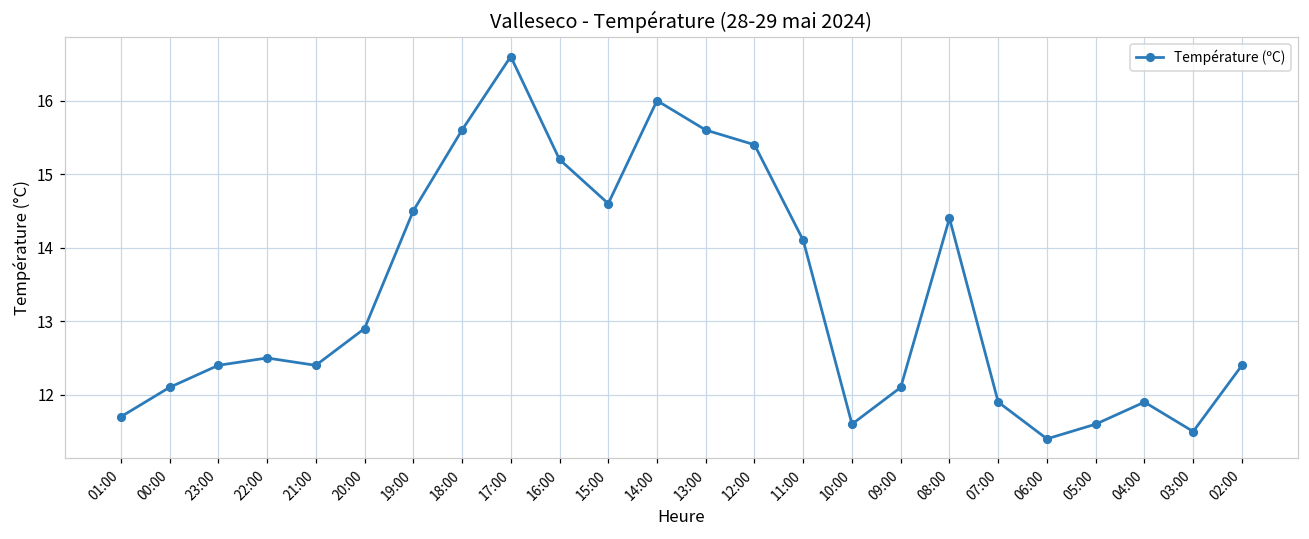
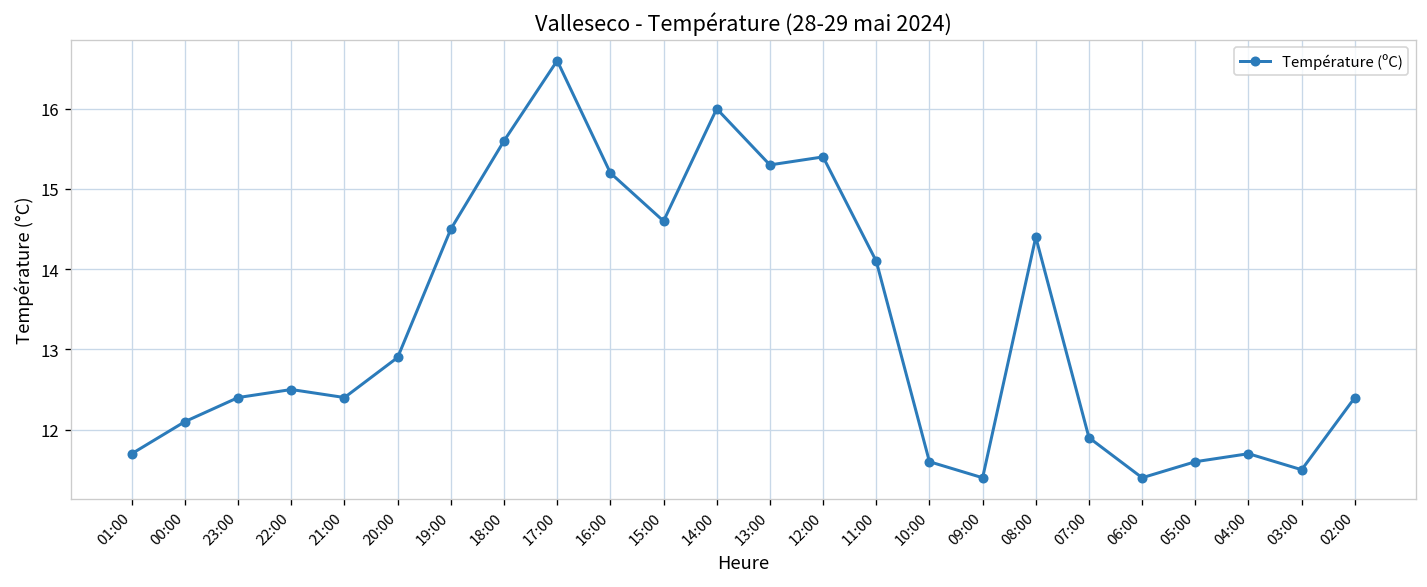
  {
    "01:00": 11.7,
    "00:00": 12.1,
    "23:00": 12.4,
    "22:00": 12.5,
    "21:00": 12.4,
    "20:00": 12.9,
    "19:00": 14.5,
    "18:00": 15.6,
    "17:00": 16.6,
    "16:00": 15.2,
    "15:00": 14.6,
    "14:00": 16.0,
-   "13:00": 15.6,
+   "13:00": 15.3,
    "12:00": 15.4,
    "11:00": 14.1,
    "10:00": 11.6,
-   "09:00": 12.1,
+   "09:00": 11.4,
    "08:00": 14.4,
    "07:00": 11.9,
    "06:00": 11.4,
    "05:00": 11.6,
-   "04:00": 11.9,
+   "04:00": 11.7,
    "03:00": 11.5,
    "02:00": 12.4
  }
